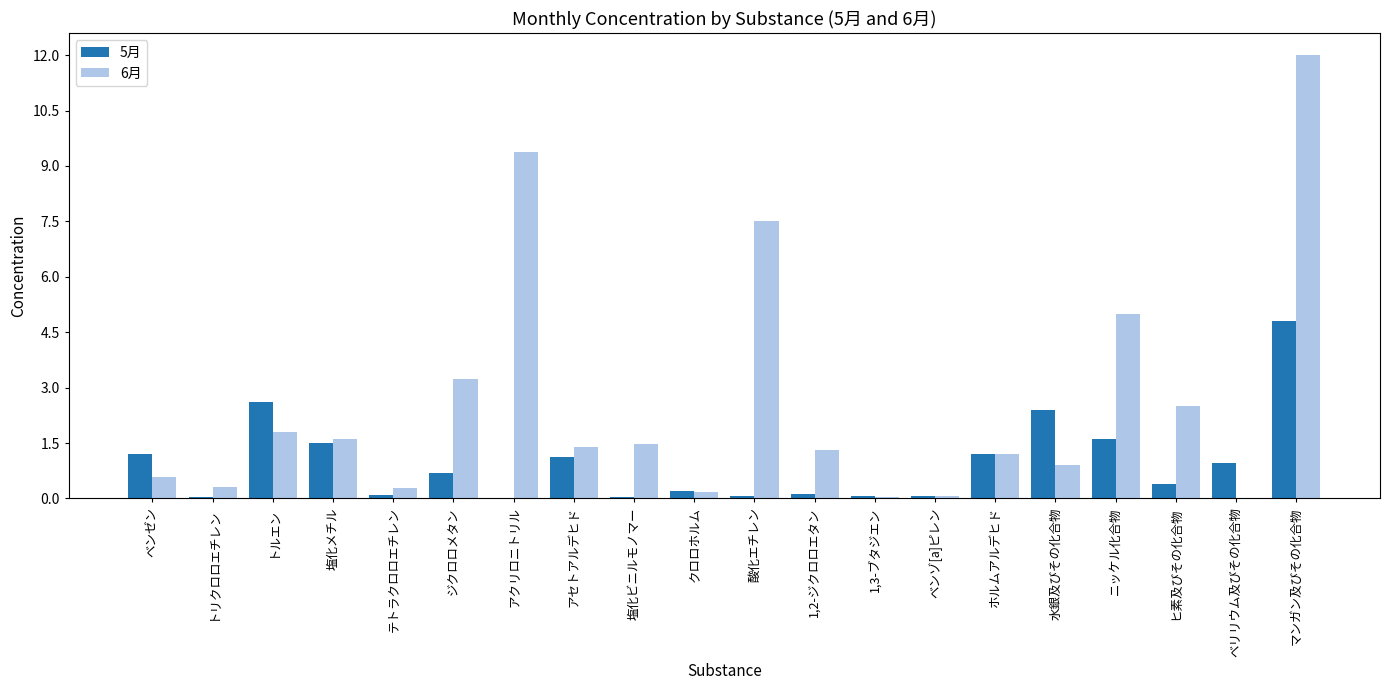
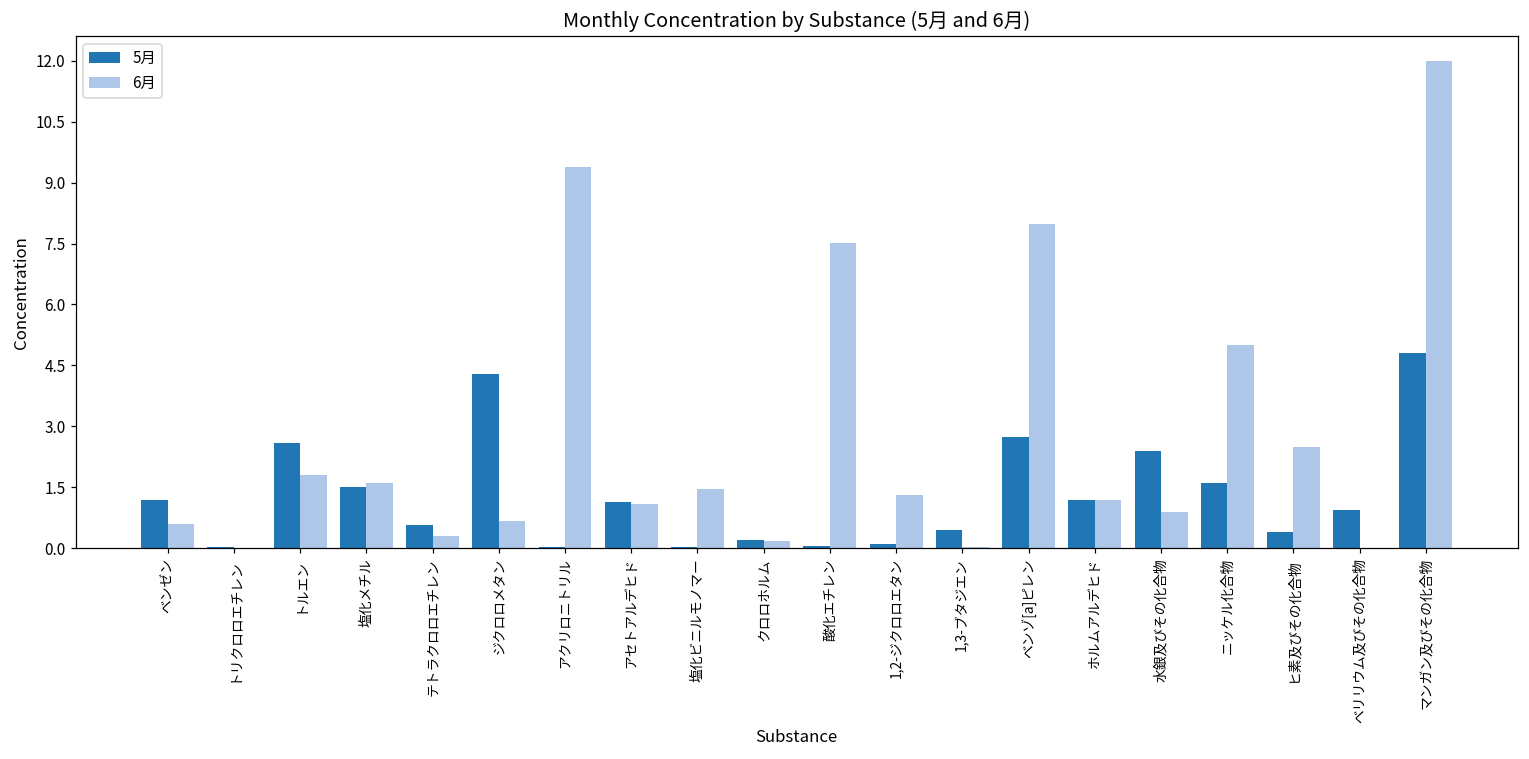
  {
    "5月": {
      "ベンゼン": 1.2,
      "トルエン": 2.6,
      "塩化メチル": 1.5,
-     "テトラクロロエチレン": 0.1,
-     "ジクロロメタン": 0.7,
+     "テトラクロロエチレン": 0.6,
+     "ジクロロメタン": 4.3,
      "アセトアルデヒド": 1.1,
      "クロロホルム": 0.2,
      "1,2-ジクロロエタン": 0.1,
-     "1,3-ブタジエン": 0.1,
-     "ベンゾ[a]ピレン": 0.1,
+     "1,3-ブタジエン": 0.5,
+     "ベンゾ[a]ピレン": 2.7,
      "ホルムアルデヒド": 1.2,
      "水銀及びその化合物": 2.4,
      "ニッケル化合物": 1.6,
      "ヒ素及びその化合物": 0.4,
      "ベリリウム及びその化合物": 0.9,
      "マンガン及びその化合物": 4.8
    },
    "6月": {
      "ベンゼン": 0.6,
-     "トリクロロエチレン": 0.3,
+     "トリクロロエチレン": 0.0,
      "トルエン": 1.8,
      "塩化メチル": 1.6,
      "テトラクロロエチレン": 0.3,
-     "ジクロロメタン": 3.2,
+     "ジクロロメタン": 0.7,
      "アクリロニトリル": 9.4,
-     "アセトアルデヒド": 1.4,
+     "アセトアルデヒド": 1.1,
      "塩化ビニルモノマー": 1.5,
      "クロロホルム": 0.2,
      "酸化エチレン": 7.5,
      "1,2-ジクロロエタン": 1.3,
-     "ベンゾ[a]ピレン": 0.1,
+     "ベンゾ[a]ピレン": 8.0,
      "ホルムアルデヒド": 1.2,
      "水銀及びその化合物": 0.9,
      "ニッケル化合物": 5.0,
      "ヒ素及びその化合物": 2.5,
      "マンガン及びその化合物": 12.0
    }
  }
